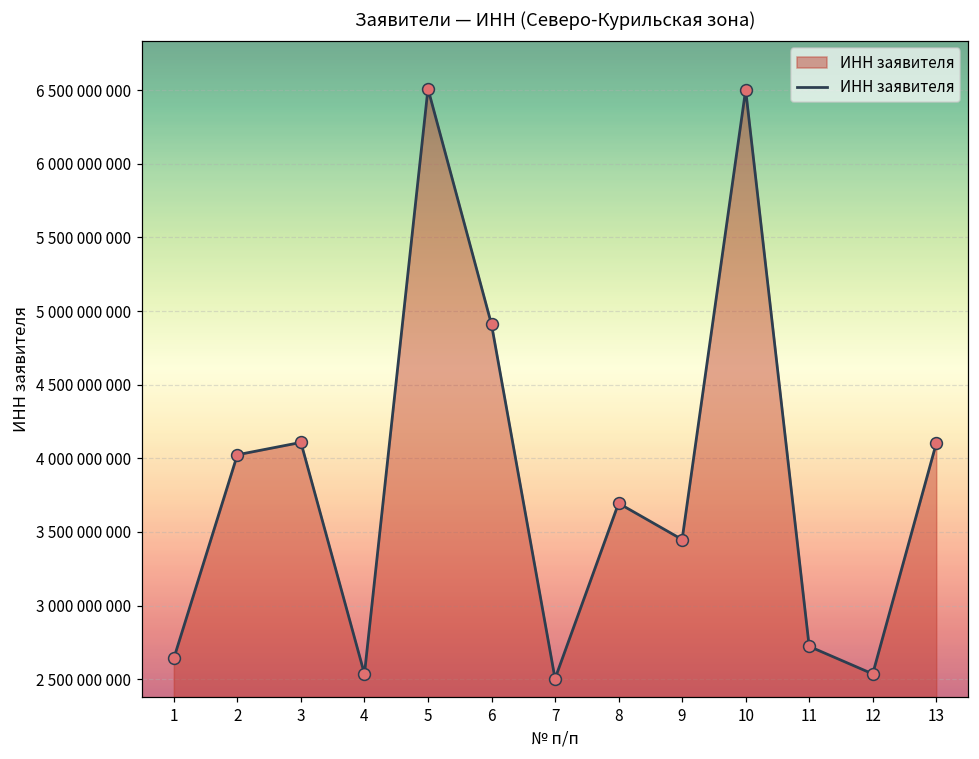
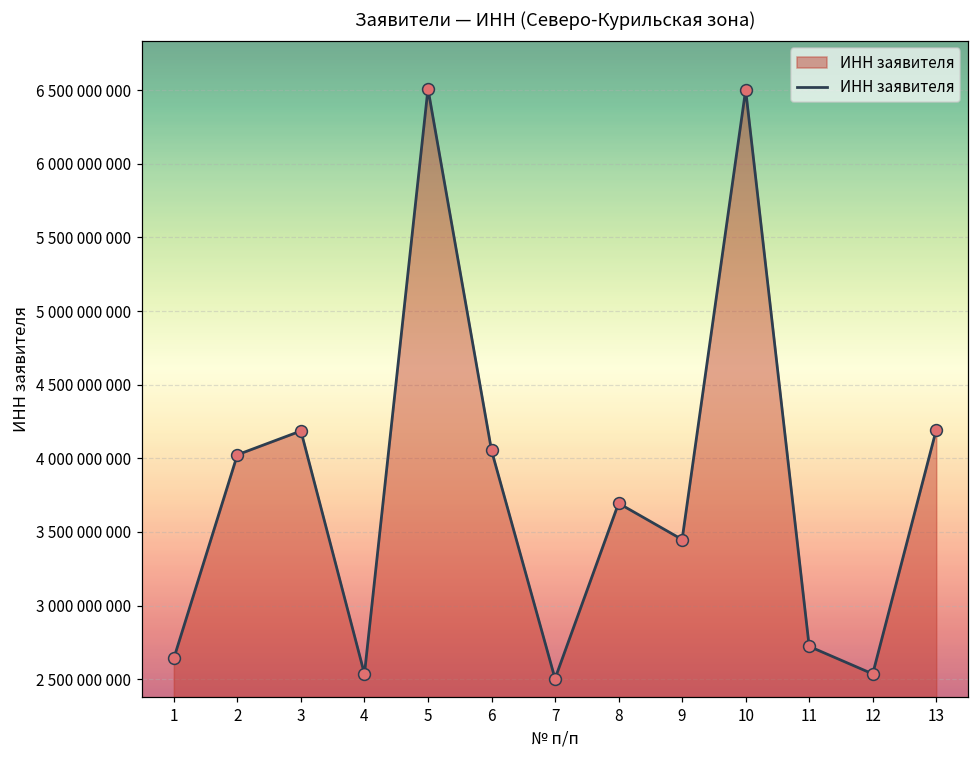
  {
    "1": 2640000000,
    "2": 4020000000,
-   "3": 4110000000,
+   "3": 4190000000,
    "4": 2540000000,
    "5": 6510000000,
-   "6": 4910000000,
+   "6": 4050000000,
    "7": 2500000000,
    "8": 3690000000,
    "9": 3450000000,
    "10": 6500000000,
    "11": 2720000000,
    "12": 2540000000,
-   "13": 4100000000
+   "13": 4190000000
  }
